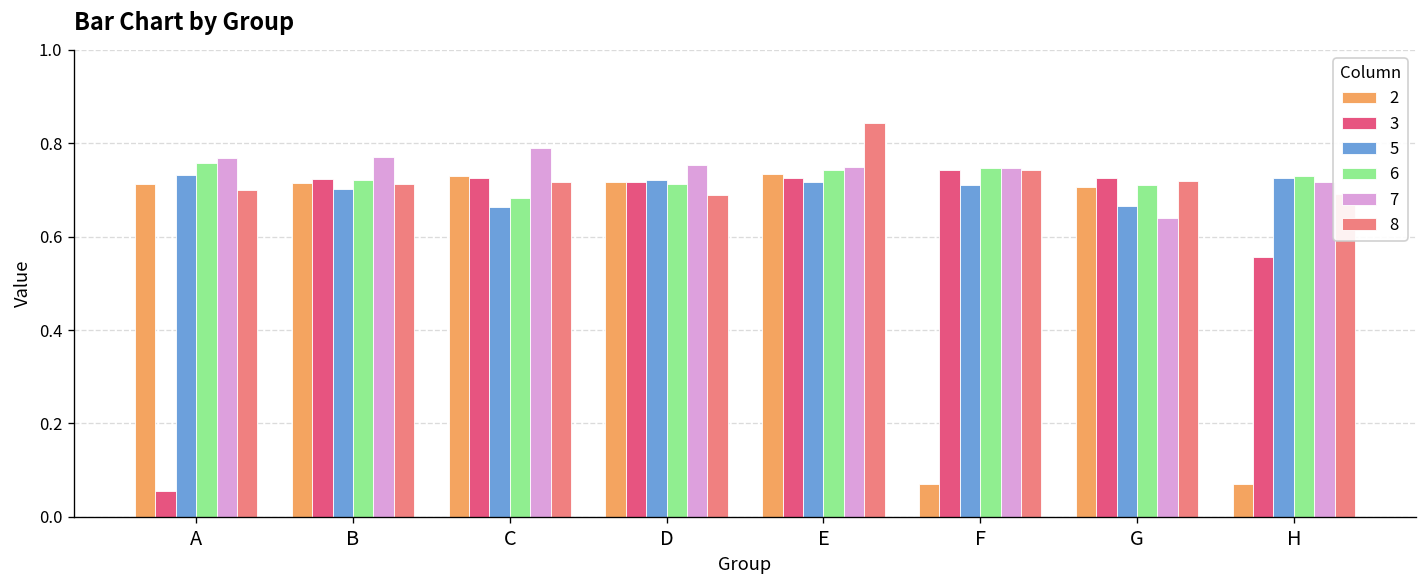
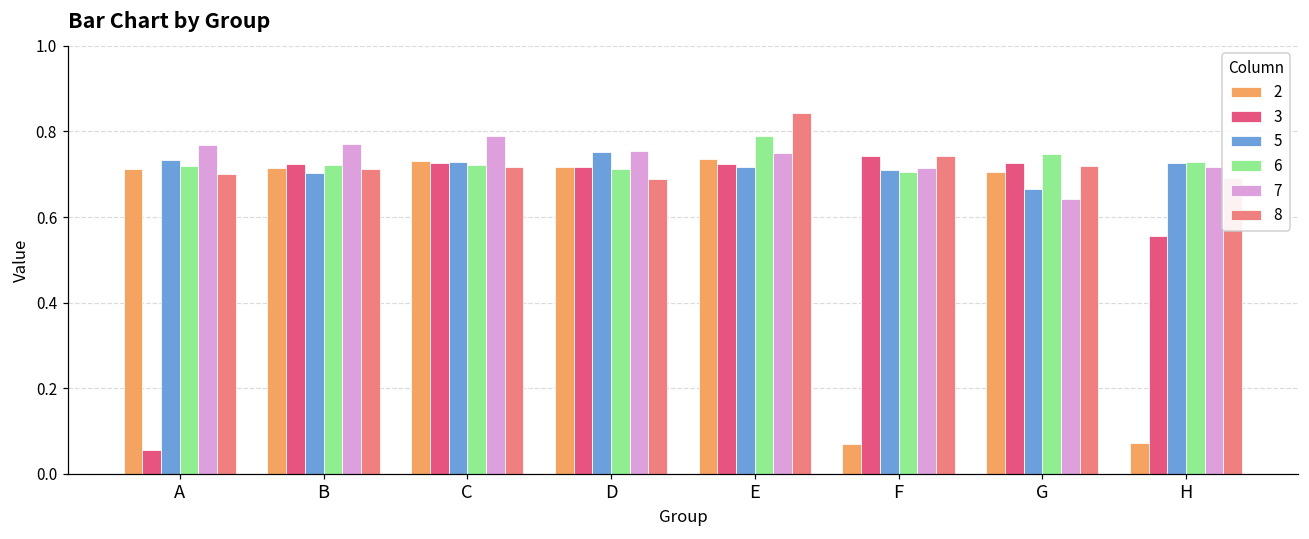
  {
    "5": {
      "A": 0.73,
      "B": 0.70,
-     "C": 0.66,
-     "D": 0.72,
+     "C": 0.73,
+     "D": 0.75,
      "E": 0.72,
      "F": 0.71,
      "G": 0.67,
      "H": 0.73
    },
    "6": {
-     "A": 0.76,
+     "A": 0.72,
      "B": 0.72,
-     "C": 0.68,
+     "C": 0.72,
      "D": 0.71,
-     "E": 0.74,
-     "F": 0.75,
-     "G": 0.71,
+     "E": 0.79,
+     "F": 0.71,
+     "G": 0.75,
      "H": 0.73
    },
    "7": {
      "A": 0.77,
      "B": 0.77,
      "C": 0.79,
      "D": 0.75,
      "E": 0.75,
-     "F": 0.75,
+     "F": 0.71,
      "G": 0.64,
      "H": 0.72
    }
  }
